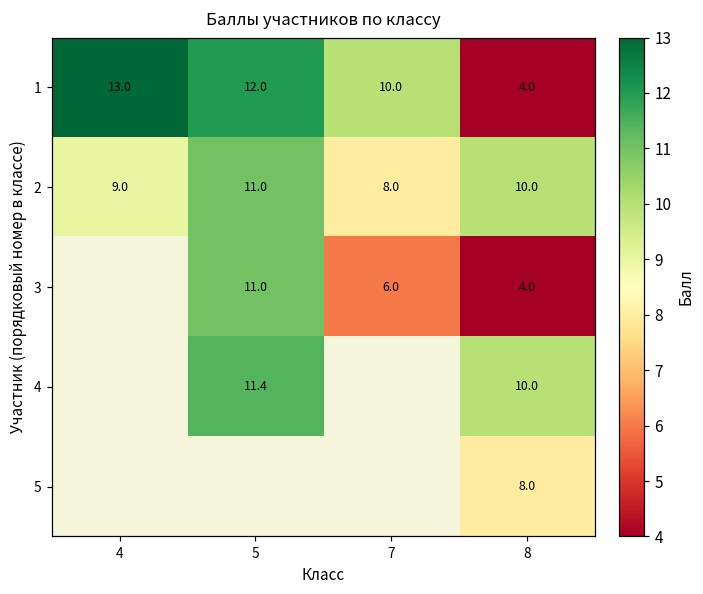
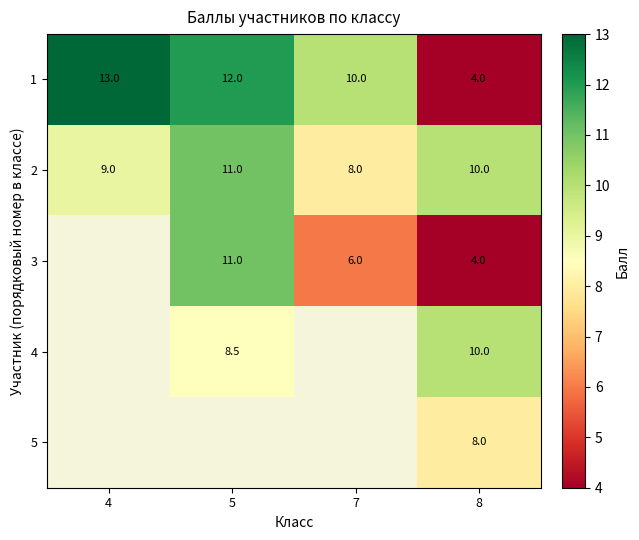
  {
    "1": {
      "4": 13.0,
      "5": 12.0,
      "7": 10.0,
      "8": 4.0
    },
    "2": {
      "4": 9.0,
      "5": 11.0,
      "7": 8.0,
      "8": 10.0
    },
    "3": {
      "5": 11.0,
      "7": 6.0,
      "8": 4.0
    },
    "4": {
-     "5": 11.4,
+     "5": 8.5,
      "8": 10.0
    },
    "5": {
      "8": 8.0
    }
  }
